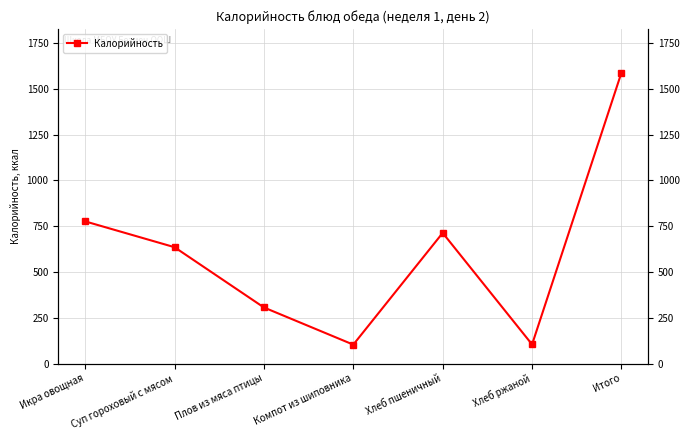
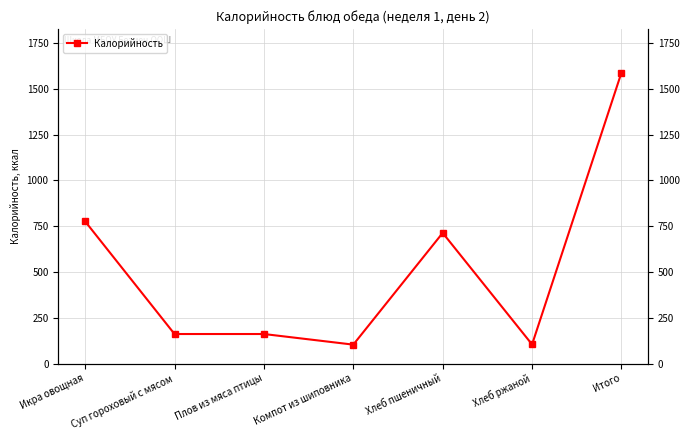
  {
    "Икра овощная": 780,
-   "Суп гороховый с мясом": 640,
-   "Плов из мяса птицы": 310,
+   "Суп гороховый с мясом": 160,
+   "Плов из мяса птицы": 160,
    "Компот из шиповника": 100,
    "Хлеб пшеничный": 710,
    "Хлеб ржаной": 100,
    "Итого": 1590
  }
